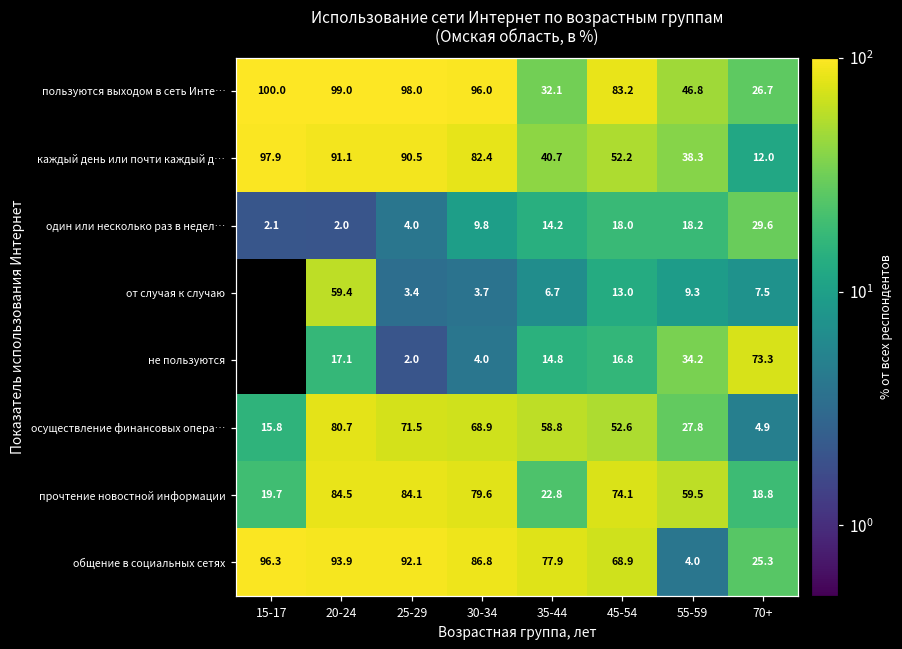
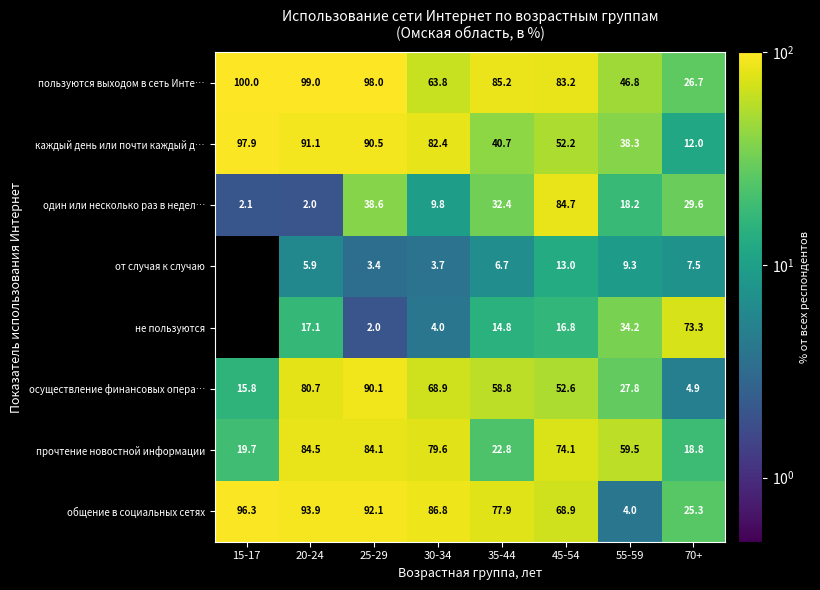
  {
    "пользуются выходом в сеть Инте…": {
      "15-17": 100.0,
      "20-24": 99.0,
      "25-29": 98.0,
-     "30-34": 96.0,
-     "35-44": 32.1,
+     "30-34": 63.8,
+     "35-44": 85.2,
      "45-54": 83.2,
      "55-59": 46.8,
      "70+": 26.7
    },
    "каждый день или почти каждый д…": {
      "15-17": 97.9,
      "20-24": 91.1,
      "25-29": 90.5,
      "30-34": 82.4,
      "35-44": 40.7,
      "45-54": 52.2,
      "55-59": 38.3,
      "70+": 12.0
    },
    "один или несколько раз в недел…": {
      "15-17": 2.1,
      "20-24": 2.0,
-     "25-29": 4.0,
+     "25-29": 38.6,
      "30-34": 9.8,
-     "35-44": 14.2,
-     "45-54": 18.0,
+     "35-44": 32.4,
+     "45-54": 84.7,
      "55-59": 18.2,
      "70+": 29.6
    },
    "от случая к случаю": {
-     "20-24": 59.4,
+     "20-24": 5.9,
      "25-29": 3.4,
      "30-34": 3.7,
      "35-44": 6.7,
      "45-54": 13.0,
      "55-59": 9.3,
      "70+": 7.5
    },
    "не пользуются": {
      "20-24": 17.1,
      "25-29": 2.0,
      "30-34": 4.0,
      "35-44": 14.8,
      "45-54": 16.8,
      "55-59": 34.2,
      "70+": 73.3
    },
    "осуществление финансовых опера…": {
      "15-17": 15.8,
      "20-24": 80.7,
-     "25-29": 71.5,
+     "25-29": 90.1,
      "30-34": 68.9,
      "35-44": 58.8,
      "45-54": 52.6,
      "55-59": 27.8,
      "70+": 4.9
    },
    "прочтение новостной информации": {
      "15-17": 19.7,
      "20-24": 84.5,
      "25-29": 84.1,
      "30-34": 79.6,
      "35-44": 22.8,
      "45-54": 74.1,
      "55-59": 59.5,
      "70+": 18.8
    },
    "общение в социальных сетях": {
      "15-17": 96.3,
      "20-24": 93.9,
      "25-29": 92.1,
      "30-34": 86.8,
      "35-44": 77.9,
      "45-54": 68.9,
      "55-59": 4.0,
      "70+": 25.3
    }
  }
